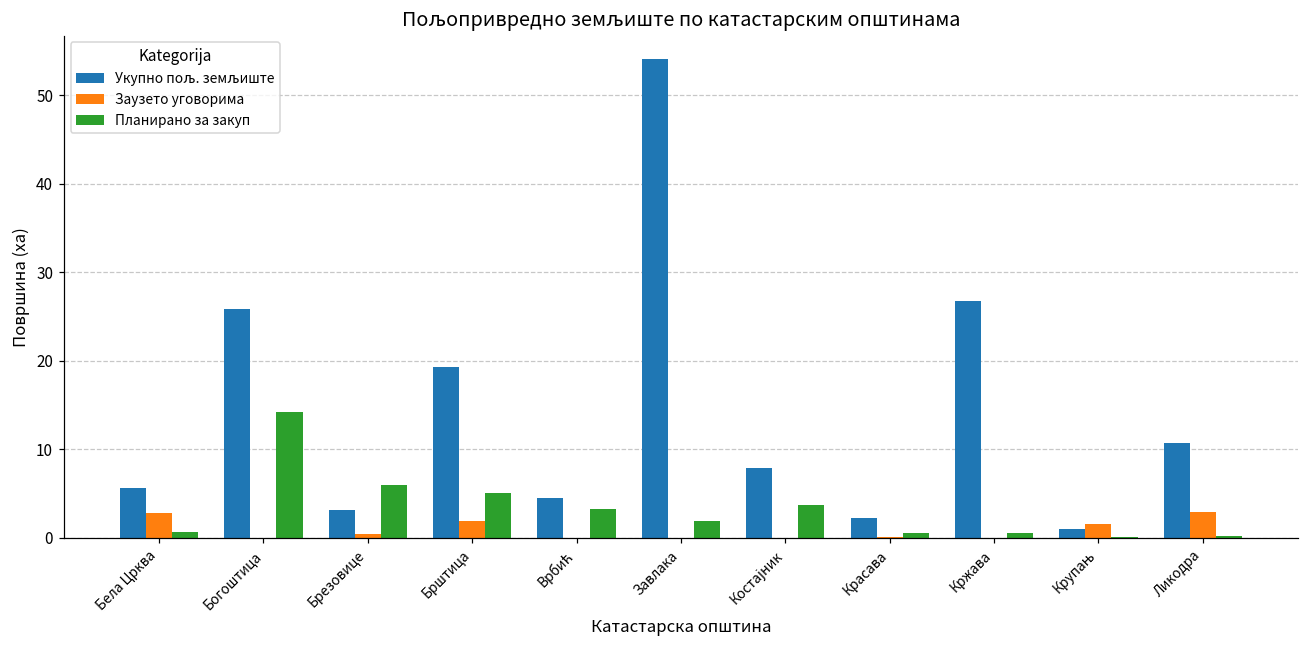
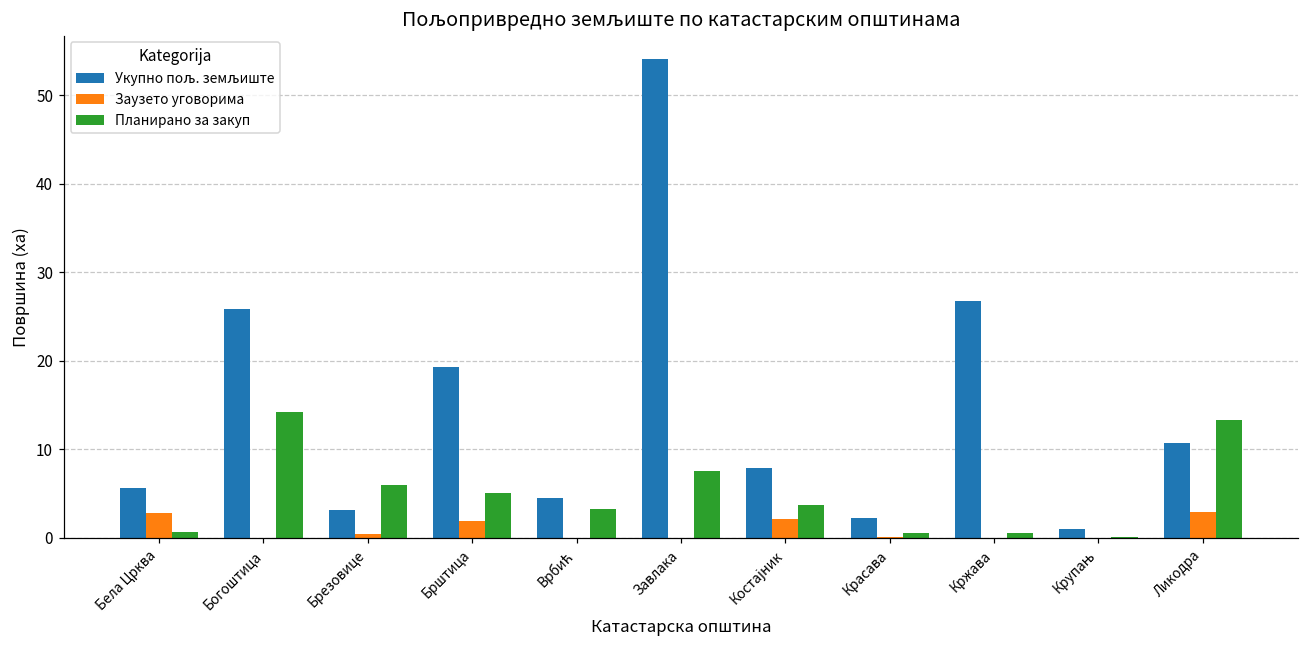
  {
    "Укупно пољ. земљиште": {
      "Бела Црква": 6,
      "Богоштица": 26,
      "Брезовице": 3,
      "Брштица": 19,
      "Врбић": 5,
      "Завлака": 54,
      "Костајник": 8,
      "Красава": 2,
      "Кржава": 27,
      "Крупањ": 1,
      "Ликодра": 11
    },
    "Заузето уговорима": {
      "Бела Црква": 3,
      "Богоштица": 0,
      "Брезовице": 0,
      "Брштица": 2,
      "Врбић": 0,
      "Завлака": 0,
-     "Костајник": 0,
+     "Костајник": 2,
      "Кржава": 0,
-     "Крупањ": 2,
+     "Крупањ": 0,
      "Ликодра": 3
    },
    "Планирано за закуп": {
      "Бела Црква": 1,
      "Богоштица": 14,
      "Брезовице": 6,
      "Брштица": 5,
      "Врбић": 3,
-     "Завлака": 2,
+     "Завлака": 8,
      "Костајник": 4,
      "Красава": 1,
      "Кржава": 1,
-     "Ликодра": 0
+     "Ликодра": 13
    }
  }
